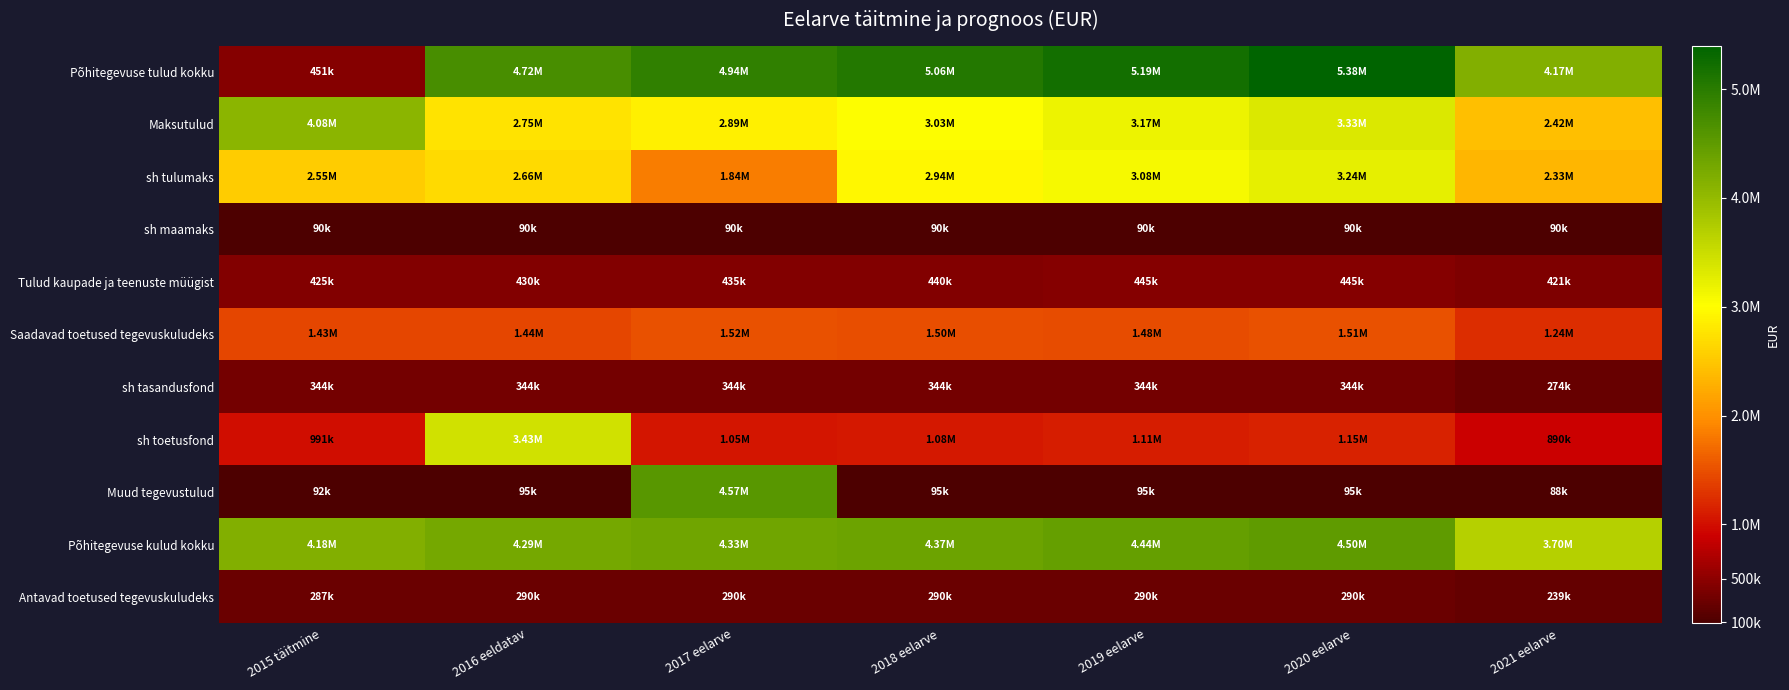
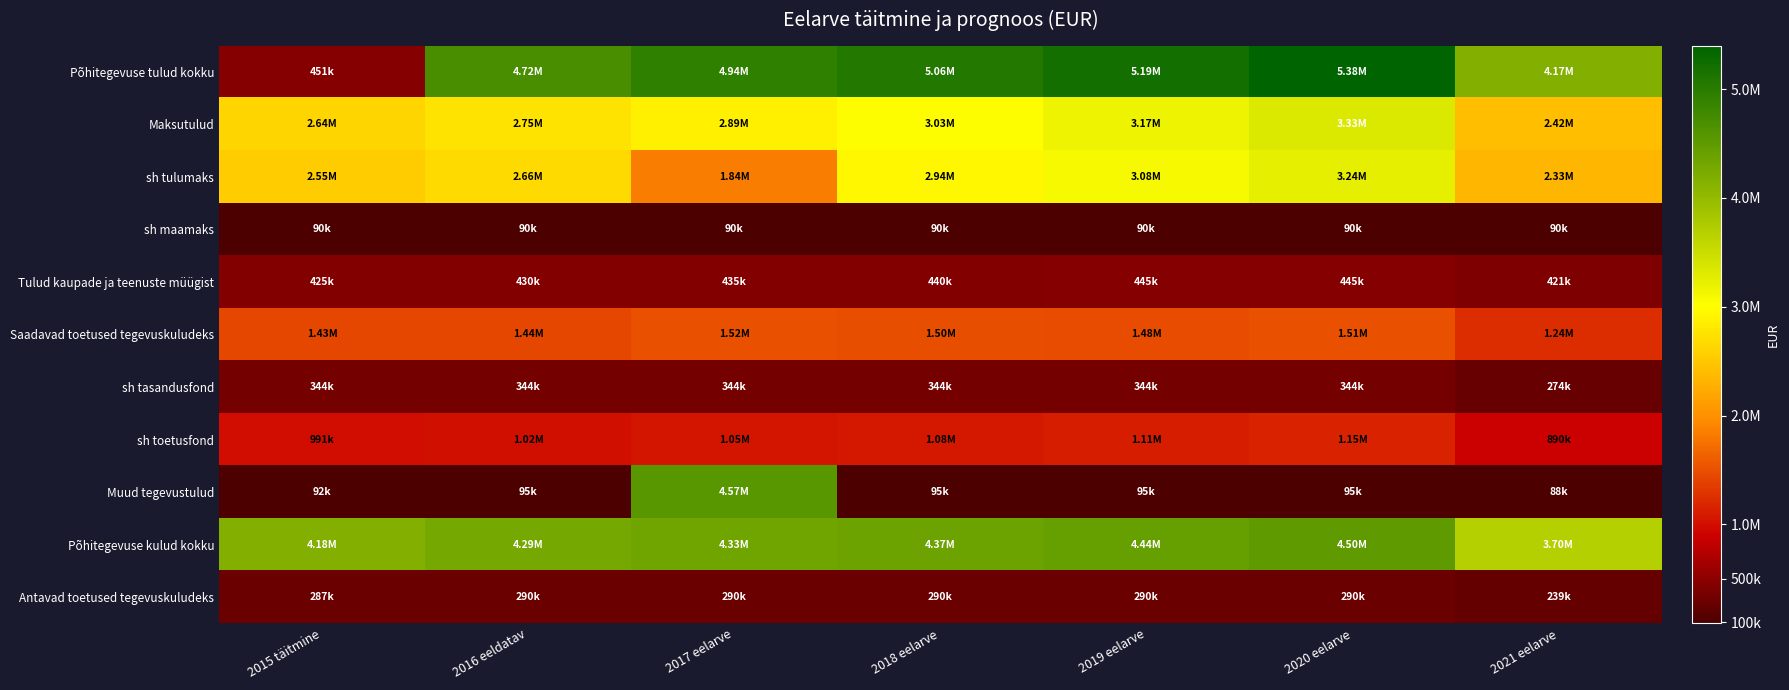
  {
    "Põhitegevuse tulud kokku": {
      "2015 täitmine": "451k",
      "2016 eeldatav": "4.72M",
      "2017 eelarve": "4.94M",
      "2018 eelarve": "5.06M",
      "2019 eelarve": "5.19M",
      "2020 eelarve": "5.38M",
      "2021 eelarve": "4.17M"
    },
    "Maksutulud": {
-     "2015 täitmine": "4.08M",
+     "2015 täitmine": "2.64M",
      "2016 eeldatav": "2.75M",
      "2017 eelarve": "2.89M",
      "2018 eelarve": "3.03M",
      "2019 eelarve": "3.17M",
      "2020 eelarve": "3.33M",
      "2021 eelarve": "2.42M"
    },
    "sh tulumaks": {
      "2015 täitmine": "2.55M",
      "2016 eeldatav": "2.66M",
      "2017 eelarve": "1.84M",
      "2018 eelarve": "2.94M",
      "2019 eelarve": "3.08M",
      "2020 eelarve": "3.24M",
      "2021 eelarve": "2.33M"
    },
    "sh maamaks": {
      "2015 täitmine": "90k",
      "2016 eeldatav": "90k",
      "2017 eelarve": "90k",
      "2018 eelarve": "90k",
      "2019 eelarve": "90k",
      "2020 eelarve": "90k",
      "2021 eelarve": "90k"
    },
    "Tulud kaupade ja teenuste müügist": {
      "2015 täitmine": "425k",
      "2016 eeldatav": "430k",
      "2017 eelarve": "435k",
      "2018 eelarve": "440k",
      "2019 eelarve": "445k",
      "2020 eelarve": "445k",
      "2021 eelarve": "421k"
    },
    "Saadavad toetused tegevuskuludeks": {
      "2015 täitmine": "1.43M",
      "2016 eeldatav": "1.44M",
      "2017 eelarve": "1.52M",
      "2018 eelarve": "1.50M",
      "2019 eelarve": "1.48M",
      "2020 eelarve": "1.51M",
      "2021 eelarve": "1.24M"
    },
    "sh tasandusfond": {
      "2015 täitmine": "344k",
      "2016 eeldatav": "344k",
      "2017 eelarve": "344k",
      "2018 eelarve": "344k",
      "2019 eelarve": "344k",
      "2020 eelarve": "344k",
      "2021 eelarve": "274k"
    },
    "sh toetusfond": {
      "2015 täitmine": "991k",
-     "2016 eeldatav": "3.43M",
+     "2016 eeldatav": "1.02M",
      "2017 eelarve": "1.05M",
      "2018 eelarve": "1.08M",
      "2019 eelarve": "1.11M",
      "2020 eelarve": "1.15M",
      "2021 eelarve": "890k"
    },
    "Muud tegevustulud": {
      "2015 täitmine": "92k",
      "2016 eeldatav": "95k",
      "2017 eelarve": "4.57M",
      "2018 eelarve": "95k",
      "2019 eelarve": "95k",
      "2020 eelarve": "95k",
      "2021 eelarve": "88k"
    },
    "Põhitegevuse kulud kokku": {
      "2015 täitmine": "4.18M",
      "2016 eeldatav": "4.29M",
      "2017 eelarve": "4.33M",
      "2018 eelarve": "4.37M",
      "2019 eelarve": "4.44M",
      "2020 eelarve": "4.50M",
      "2021 eelarve": "3.70M"
    },
    "Antavad toetused tegevuskuludeks": {
      "2015 täitmine": "287k",
      "2016 eeldatav": "290k",
      "2017 eelarve": "290k",
      "2018 eelarve": "290k",
      "2019 eelarve": "290k",
      "2020 eelarve": "290k",
      "2021 eelarve": "239k"
    }
  }
